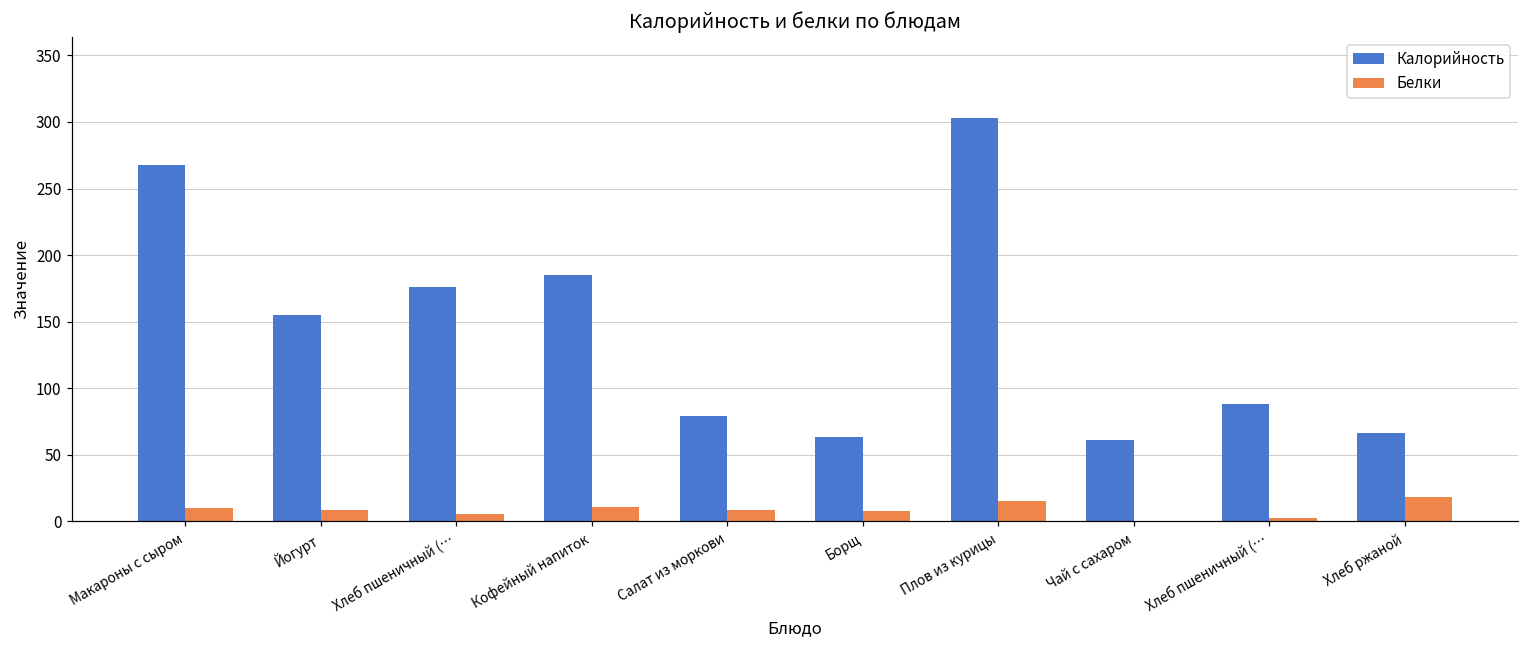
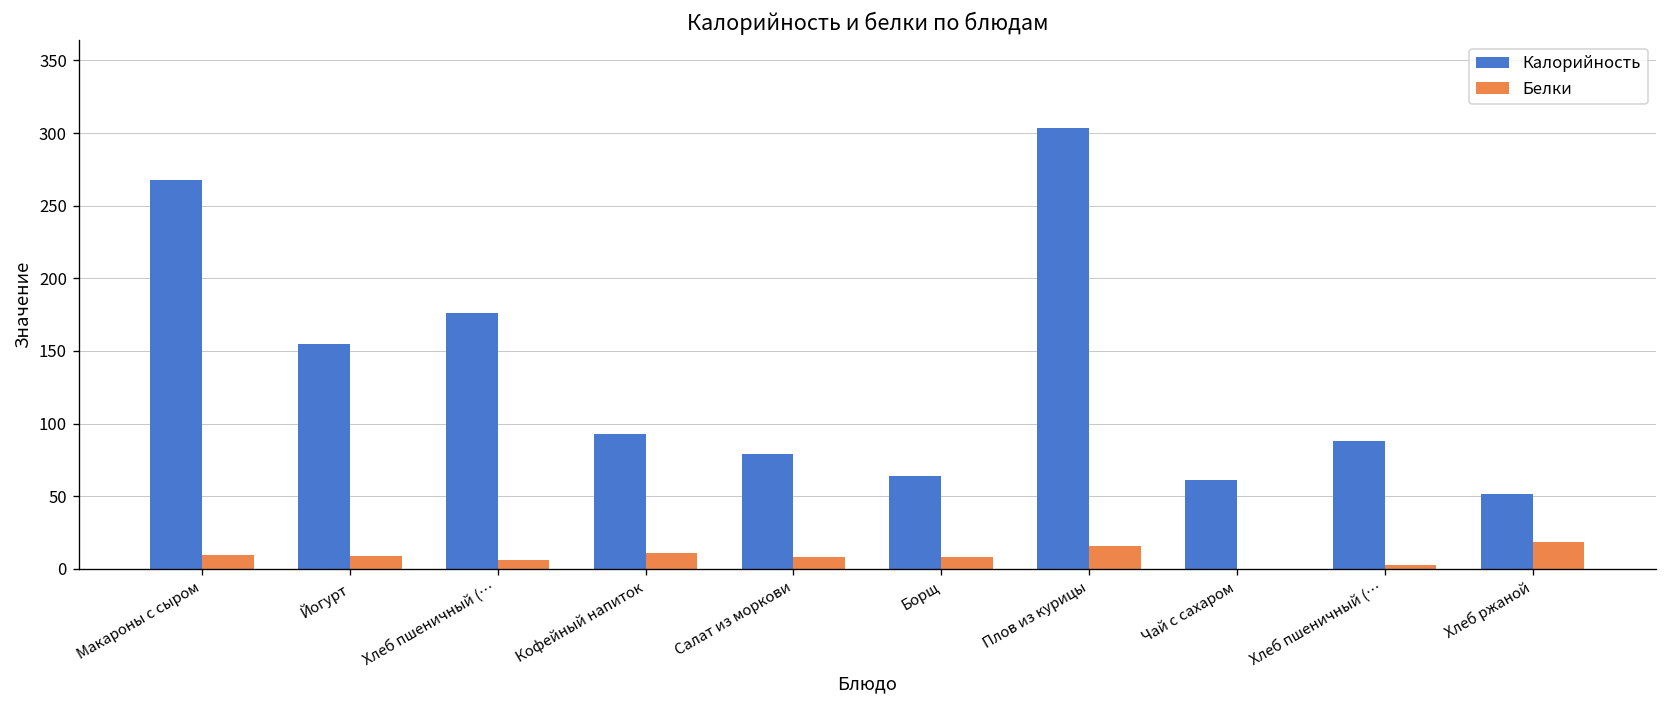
  {
    "Калорийность": {
      "Макароны с сыром": 268,
      "Йогурт": 155,
-     "Кофейный напиток": 185,
+     "Кофейный напиток": 93,
      "Салат из моркови": 79,
      "Борщ": 64,
      "Плов из курицы": 303,
      "Чай с сахаром": 61,
-     "Хлеб ржаной": 67
+     "Хлеб ржаной": 51
    },
    "Белки": {
      "Макароны с сыром": 10,
      "Йогурт": 9,
      "Кофейный напиток": 11,
      "Салат из моркови": 8,
      "Борщ": 8,
      "Плов из курицы": 16,
      "Хлеб ржаной": 18
    }
  }
